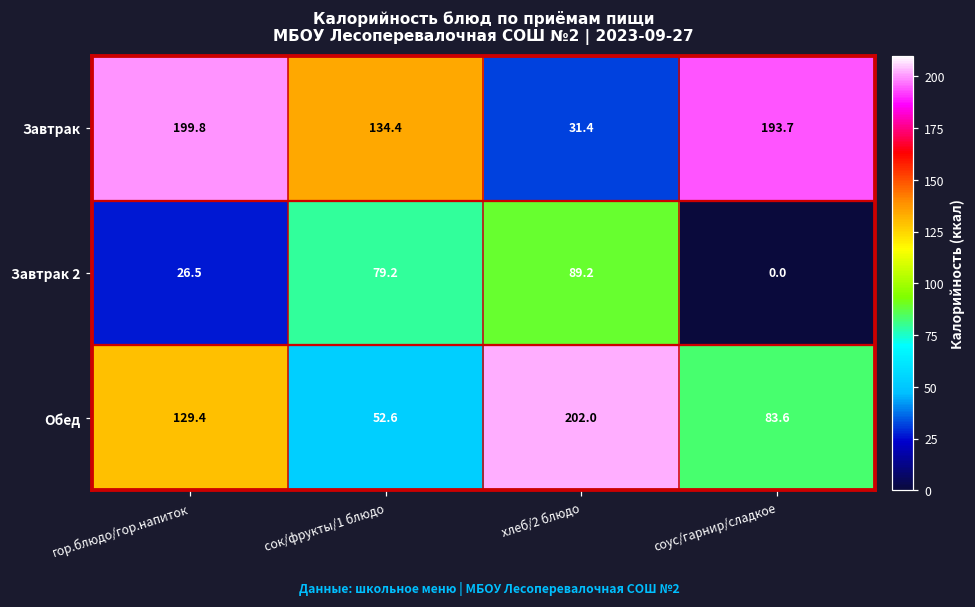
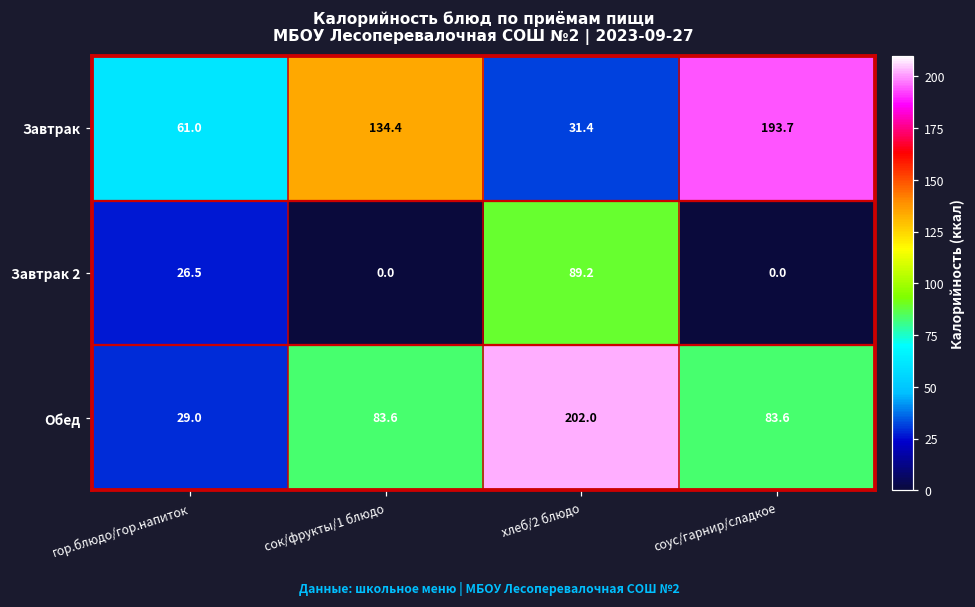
  {
    "Завтрак": {
-     "гор.блюдо/гор.напиток": 199.8,
+     "гор.блюдо/гор.напиток": 61.0,
      "сок/фрукты/1 блюдо": 134.4,
      "хлеб/2 блюдо": 31.4,
      "соус/гарнир/сладкое": 193.7
    },
    "Завтрак 2": {
      "гор.блюдо/гор.напиток": 26.5,
-     "сок/фрукты/1 блюдо": 79.2,
+     "сок/фрукты/1 блюдо": 0.0,
      "хлеб/2 блюдо": 89.2,
      "соус/гарнир/сладкое": 0.0
    },
    "Обед": {
-     "гор.блюдо/гор.напиток": 129.4,
-     "сок/фрукты/1 блюдо": 52.6,
+     "гор.блюдо/гор.напиток": 29.0,
+     "сок/фрукты/1 блюдо": 83.6,
      "хлеб/2 блюдо": 202.0,
      "соус/гарнир/сладкое": 83.6
    }
  }
